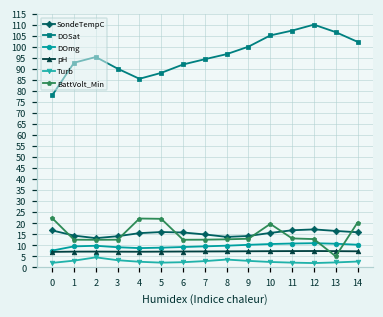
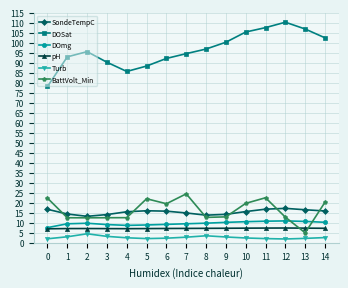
  {
    "BattVolt_Min": {
      "0": 22,
      "1": 13,
      "3": 13,
-     "4": 22,
+     "4": 13,
      "5": 22,
-     "6": 12,
-     "7": 13,
+     "6": 20,
+     "7": 24,
      "10": 20,
-     "11": 13,
+     "11": 23,
      "12": 13,
      "13": 5,
      "14": 20
    }
  }
